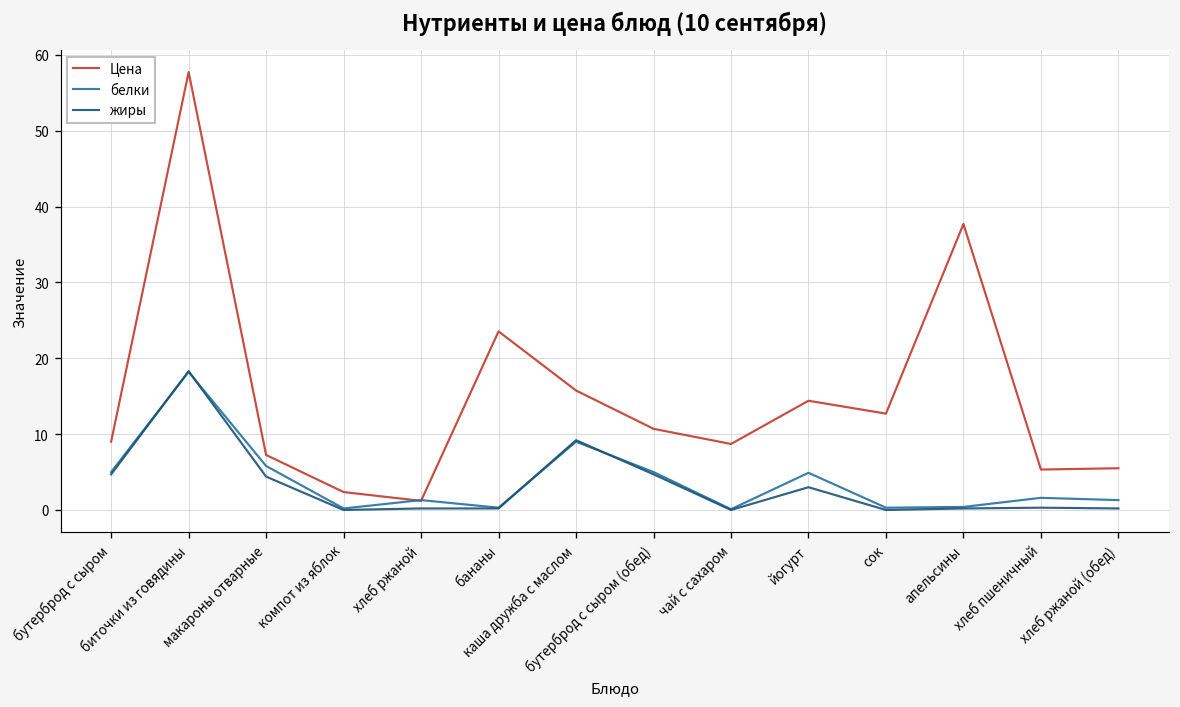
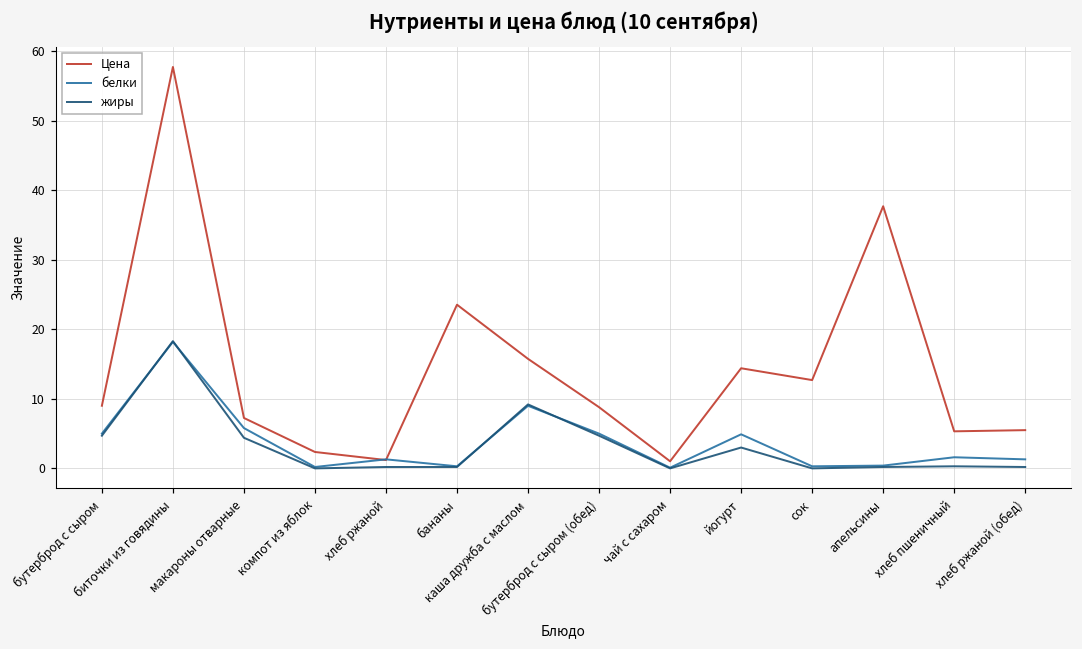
  {
    "Цена": {
      "бутерброд с сыром": 9,
      "биточки из говядины": 58,
      "макароны отварные": 7,
      "компот из яблок": 2,
      "бананы": 24,
      "каша дружба с маслом": 16,
-     "бутерброд с сыром (обед)": 11,
-     "чай с сахаром": 9,
+     "бутерброд с сыром (обед)": 9,
+     "чай с сахаром": 1,
      "йогурт": 14,
      "сок": 13,
      "апельсины": 38,
      "хлеб пшеничный": 5,
      "хлеб ржаной (обед)": 6
    }
  }
